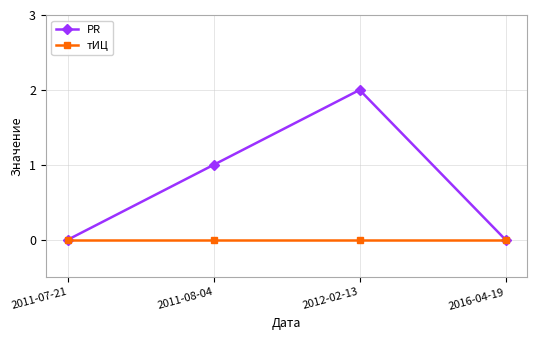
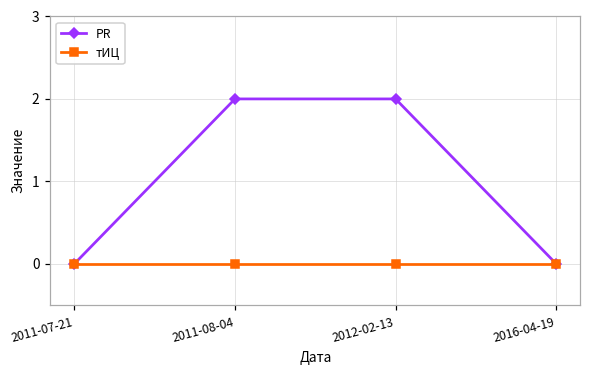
  {
    "PR": {
-     "2011-08-04": 1,
+     "2011-08-04": 2,
      "2012-02-13": 2
    },
    "тИЦ": {
      "2011-08-04": 0,
      "2012-02-13": 0
    }
  }
